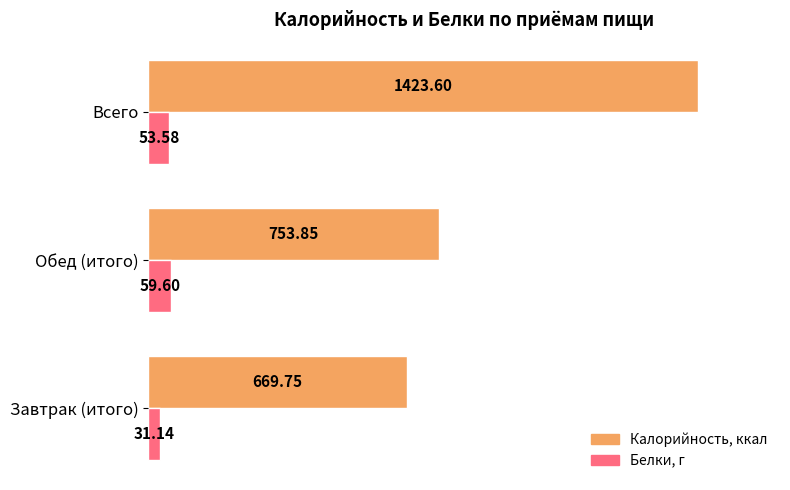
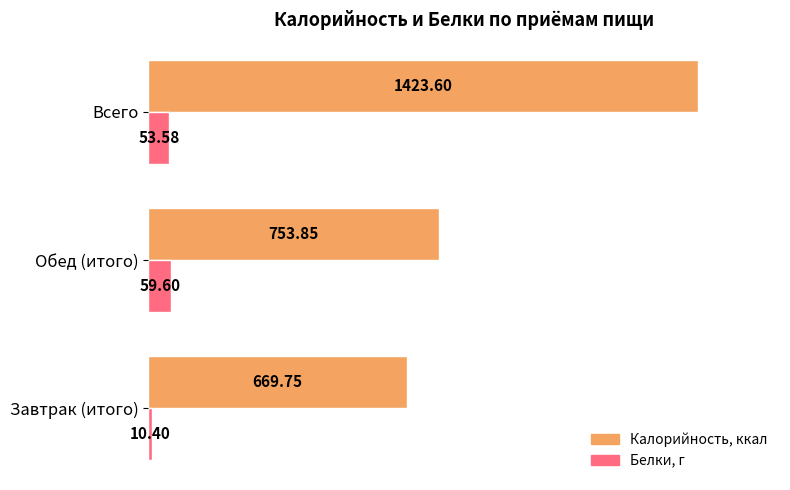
  {
    "Калорийность, ккал": {
      "Всего": 1423.60,
      "Обед (итого)": 753.85,
      "Завтрак (итого)": 669.75
    },
    "Белки, г": {
      "Всего": 53.58,
      "Обед (итого)": 59.60,
-     "Завтрак (итого)": 31.14
+     "Завтрак (итого)": 10.40
    }
  }
